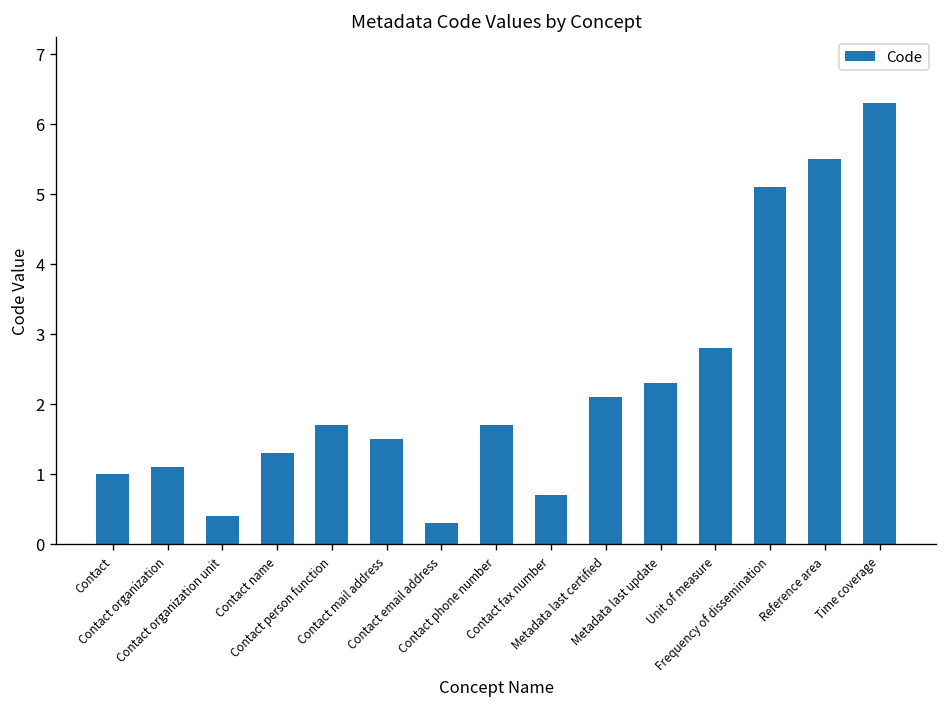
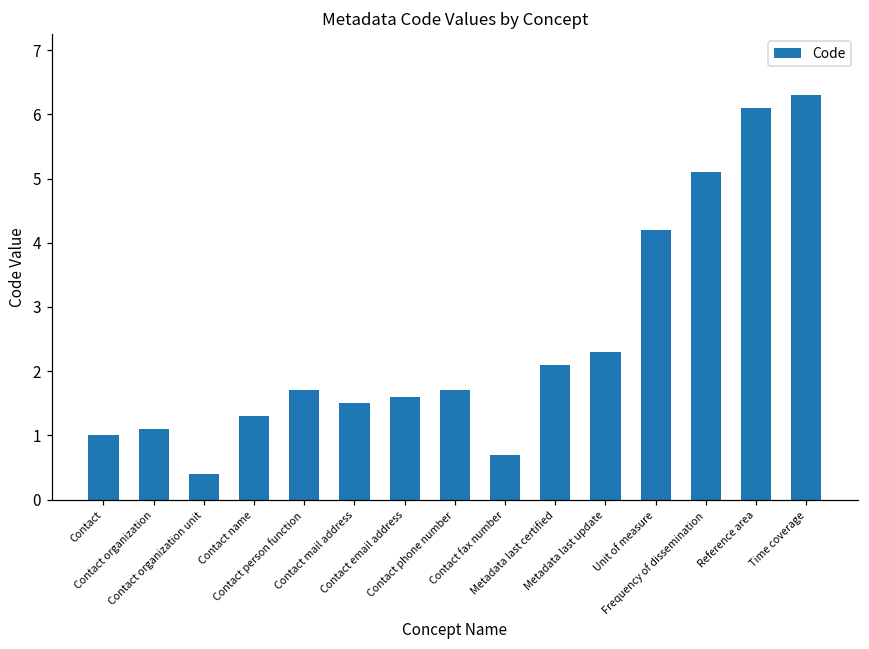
  {
    "Contact": 1.0,
    "Contact organization": 1.1,
    "Contact organization unit": 0.4,
    "Contact name": 1.3,
    "Contact person function": 1.7,
    "Contact mail address": 1.5,
-   "Contact email address": 0.3,
+   "Contact email address": 1.6,
    "Contact phone number": 1.7,
    "Contact fax number": 0.7,
    "Metadata last certified": 2.1,
    "Metadata last update": 2.3,
-   "Unit of measure": 2.8,
+   "Unit of measure": 4.2,
    "Frequency of dissemination": 5.1,
-   "Reference area": 5.5,
+   "Reference area": 6.1,
    "Time coverage": 6.3
  }
